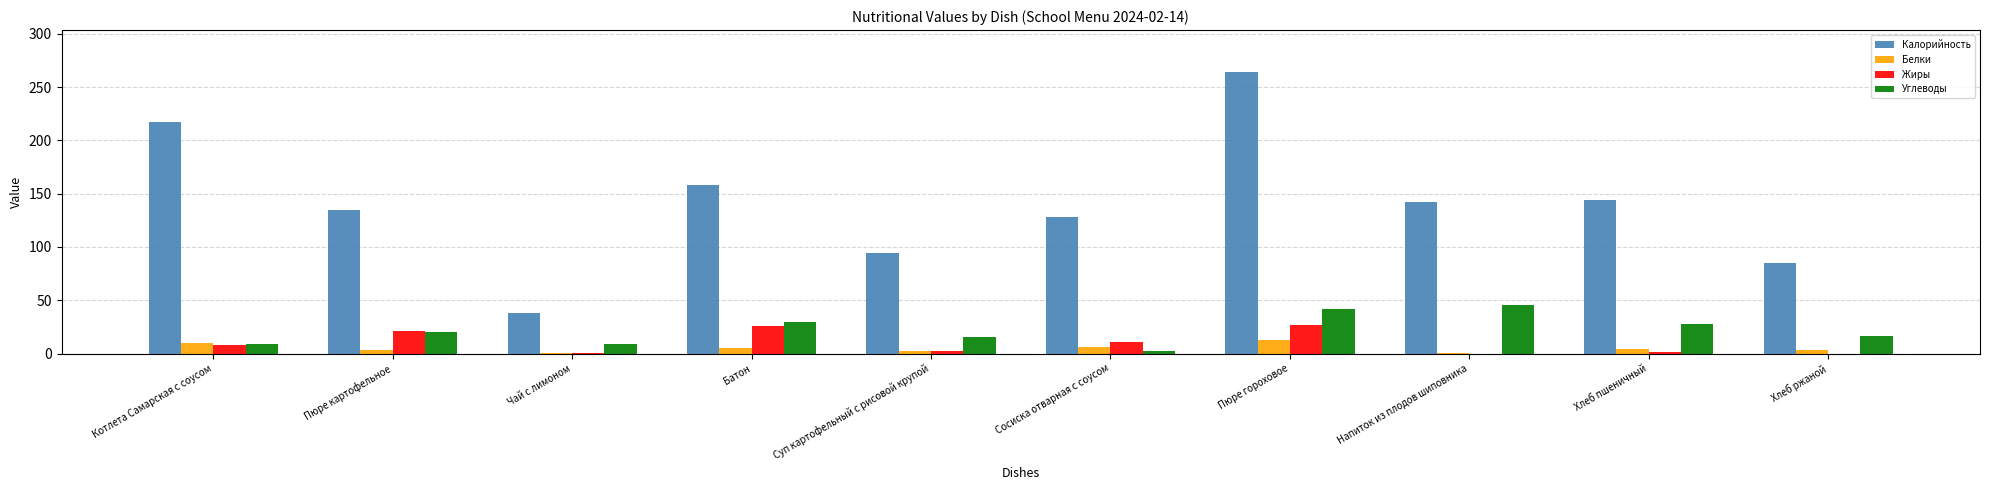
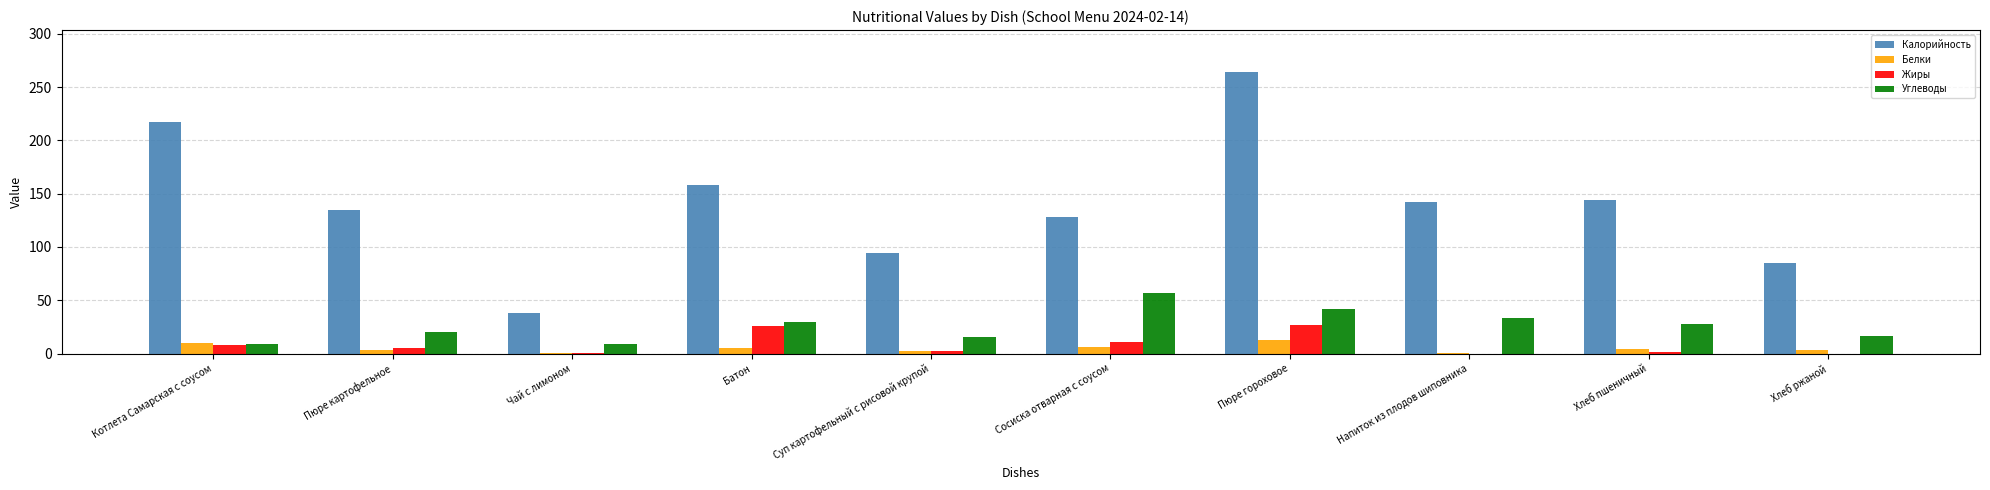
  {
    "Калорийность": {
      "Котлета Самарская с соусом": 217,
      "Пюре картофельное": 135,
      "Чай с лимоном": 38,
      "Батон": 158,
      "Суп картофельный с рисовой крупой": 94,
      "Сосиска отварная с соусом": 128,
      "Пюре гороховое": 264,
      "Напиток из плодов шиповника": 142,
      "Хлеб пшеничный": 144,
      "Хлеб ржаной": 85
    },
    "Белки": {
      "Котлета Самарская с соусом": 10,
      "Пюре картофельное": 3,
      "Батон": 5,
      "Сосиска отварная с соусом": 6,
      "Пюре гороховое": 13,
      "Хлеб пшеничный": 4,
      "Хлеб ржаной": 4
    },
    "Жиры": {
      "Котлета Самарская с соусом": 8,
-     "Пюре картофельное": 21,
+     "Пюре картофельное": 5,
      "Батон": 26,
      "Суп картофельный с рисовой крупой": 3,
      "Сосиска отварная с соусом": 10,
      "Пюре гороховое": 27,
      "Напиток из плодов шиповника": 0,
      "Хлеб ржаной": 0
    },
    "Углеводы": {
      "Котлета Самарская с соусом": 9,
      "Пюре картофельное": 20,
      "Чай с лимоном": 9,
      "Батон": 30,
      "Суп картофельный с рисовой крупой": 16,
-     "Сосиска отварная с соусом": 3,
+     "Сосиска отварная с соусом": 57,
      "Пюре гороховое": 42,
-     "Напиток из плодов шиповника": 45,
+     "Напиток из плодов шиповника": 33,
      "Хлеб пшеничный": 28,
      "Хлеб ржаной": 16
    }
  }
